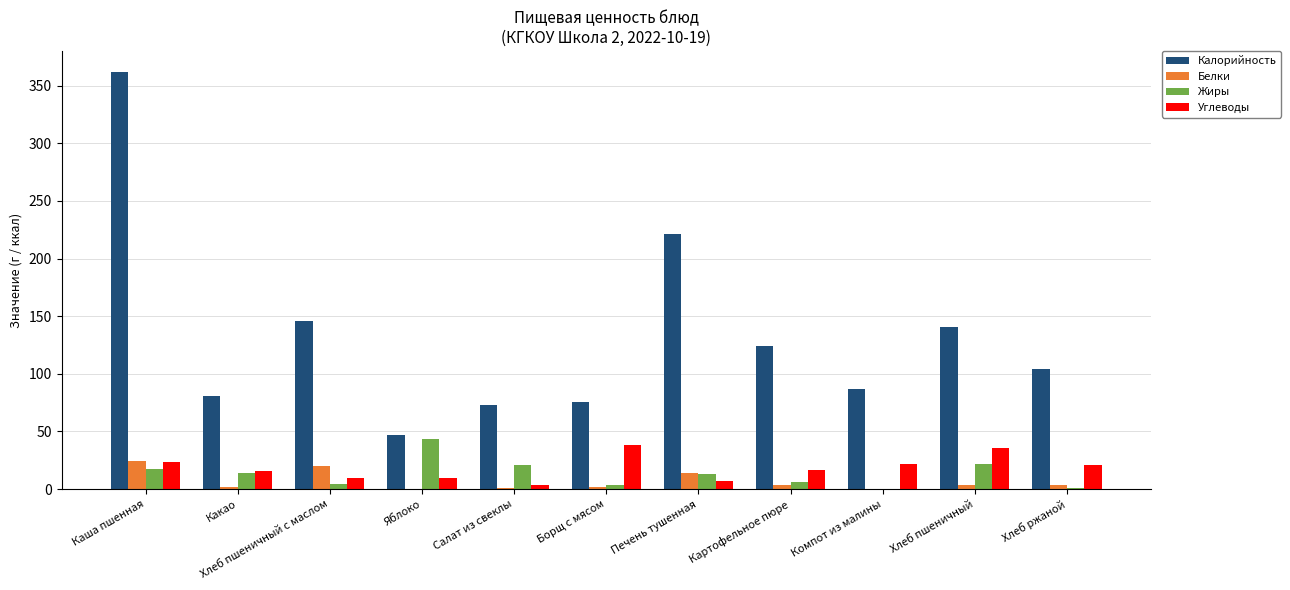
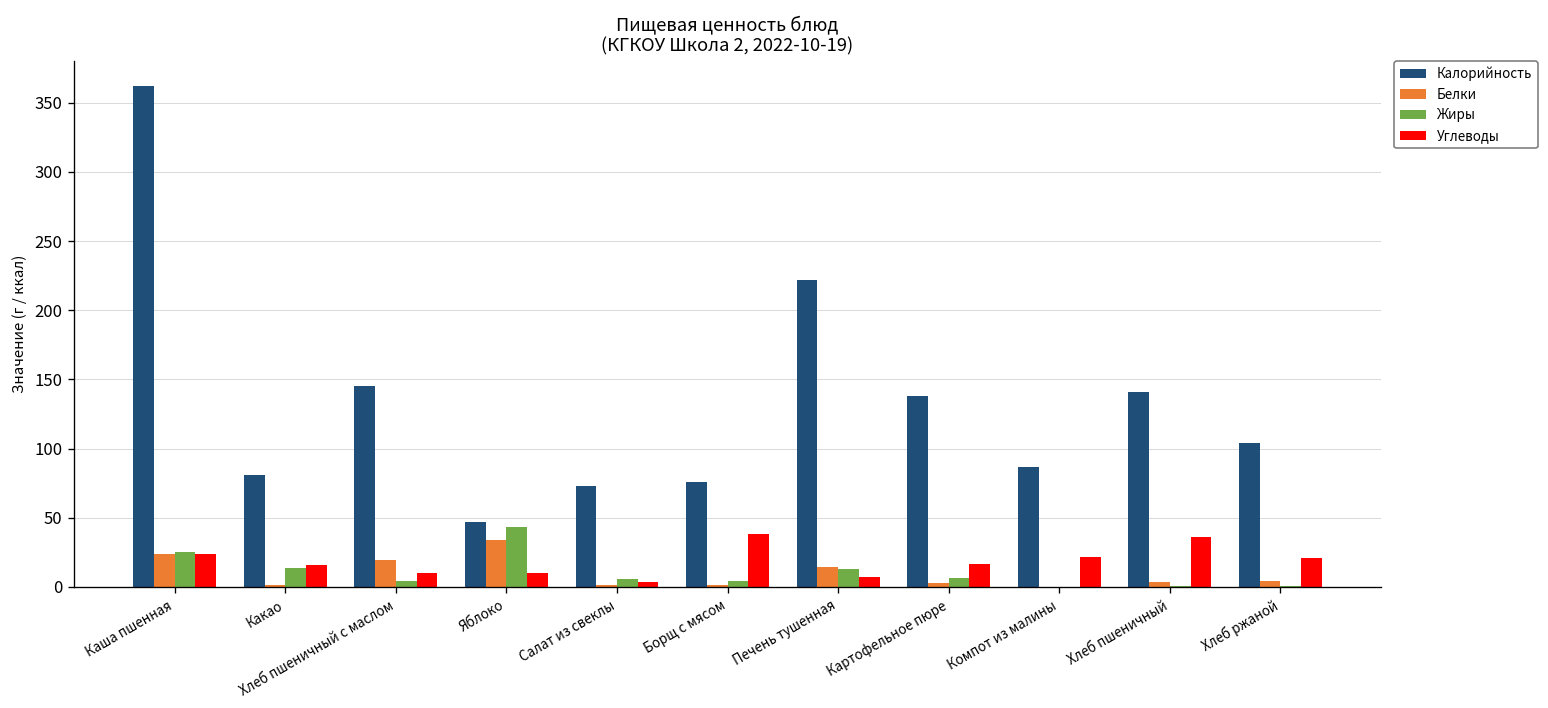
  {
    "Калорийность": {
      "Каша пшенная": 362,
      "Какао": 81,
      "Хлеб пшеничный с маслом": 145,
      "Яблоко": 47,
      "Салат из свеклы": 73,
      "Борщ с мясом": 76,
      "Печень тушенная": 222,
-     "Картофельное пюре": 124,
+     "Картофельное пюре": 138,
      "Компот из малины": 87,
      "Хлеб пшеничный": 141,
      "Хлеб ржаной": 104
    },
    "Белки": {
      "Каша пшенная": 24,
      "Хлеб пшеничный с маслом": 20,
-     "Яблоко": 0,
+     "Яблоко": 34,
      "Печень тушенная": 14,
      "Картофельное пюре": 3,
      "Хлеб пшеничный": 4,
      "Хлеб ржаной": 4
    },
    "Жиры": {
-     "Каша пшенная": 17,
+     "Каша пшенная": 25,
      "Какао": 14,
      "Хлеб пшеничный с маслом": 4,
      "Яблоко": 43,
-     "Салат из свеклы": 21,
+     "Салат из свеклы": 6,
      "Борщ с мясом": 4,
      "Печень тушенная": 13,
      "Картофельное пюре": 7,
-     "Хлеб пшеничный": 22
+     "Хлеб пшеничный": 0
    },
    "Углеводы": {
      "Каша пшенная": 24,
      "Какао": 16,
      "Хлеб пшеничный с маслом": 10,
      "Яблоко": 10,
      "Салат из свеклы": 4,
      "Борщ с мясом": 38,
      "Печень тушенная": 7,
      "Картофельное пюре": 16,
      "Компот из малины": 22,
      "Хлеб пшеничный": 36,
      "Хлеб ржаной": 21
    }
  }
